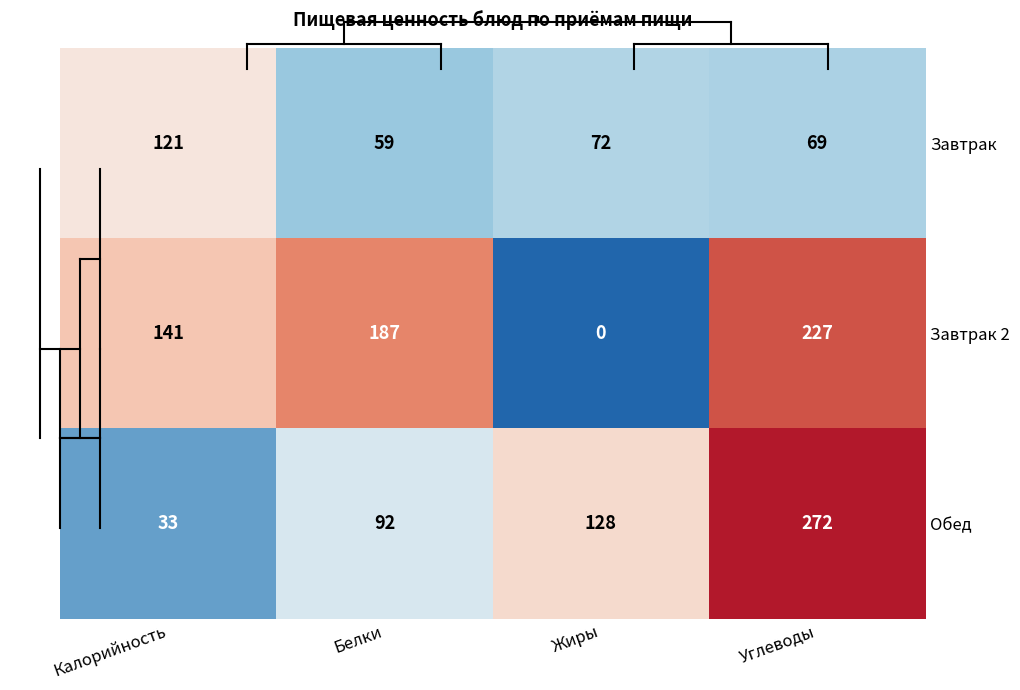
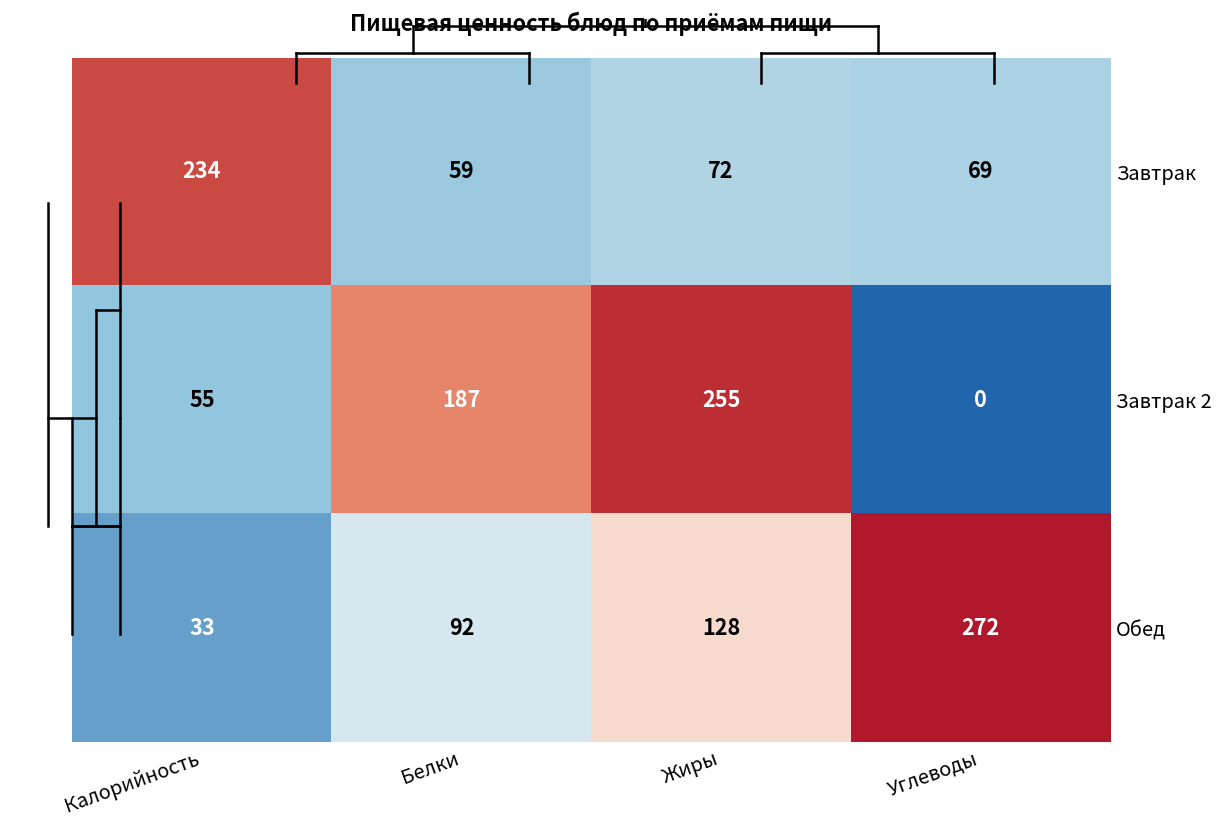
  {
    "Пищевая ценность блюд по приёмам пищи": {
      "Завтрак": {
-       "Калорийность": 121,
+       "Калорийность": 234,
        "Белки": 59,
        "Жиры": 72,
        "Углеводы": 69
      },
      "Завтрак 2": {
-       "Калорийность": 141,
+       "Калорийность": 55,
        "Белки": 187,
-       "Жиры": 0,
-       "Углеводы": 227
+       "Жиры": 255,
+       "Углеводы": 0
      },
      "Обед": {
        "Калорийность": 33,
        "Белки": 92,
        "Жиры": 128,
        "Углеводы": 272
      }
    }
  }
